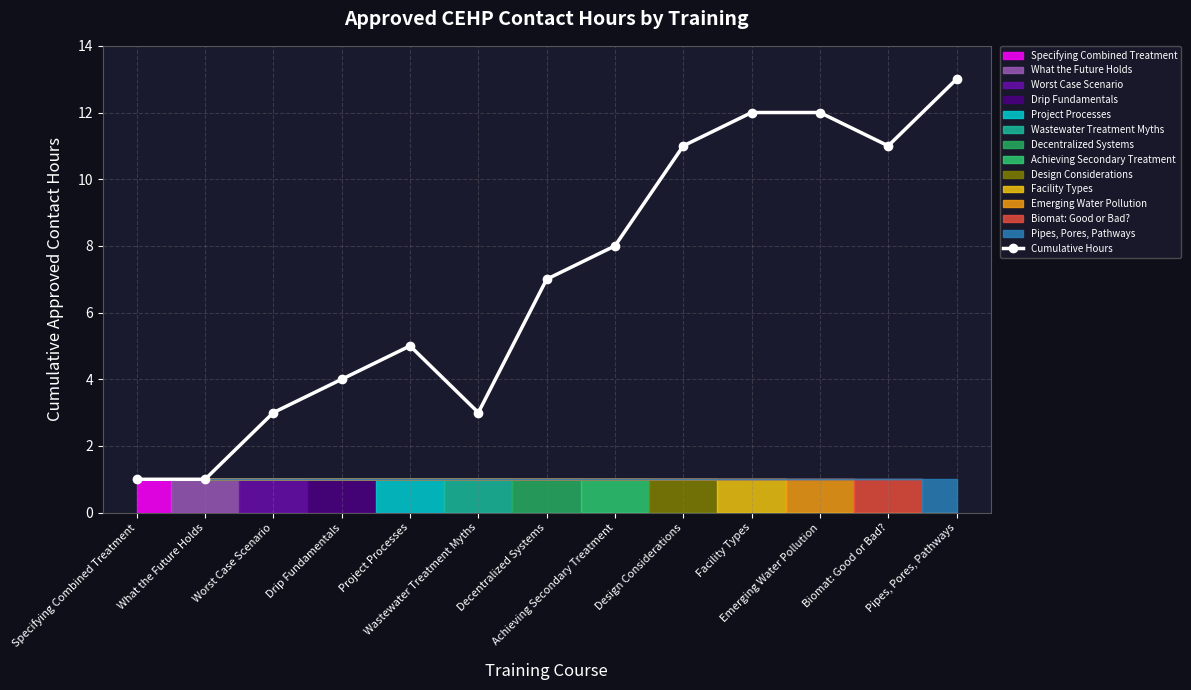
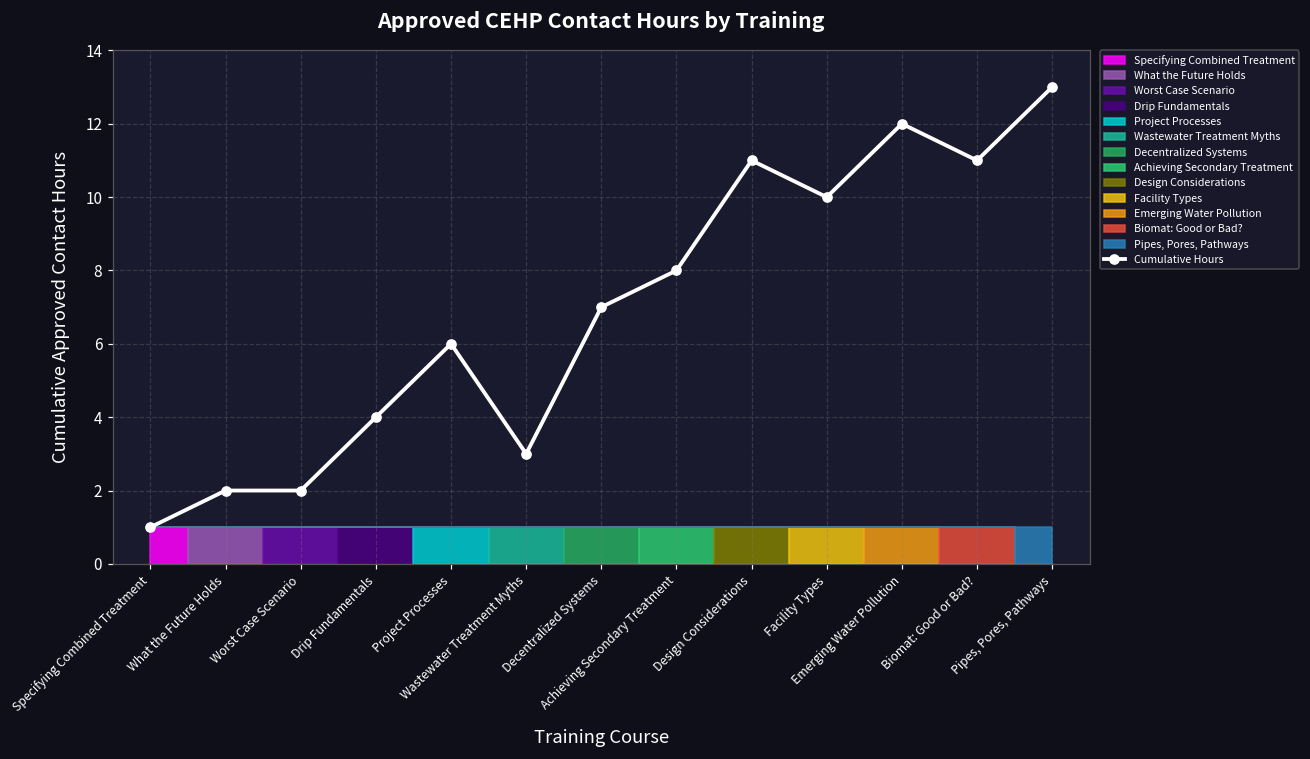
  {
    "Cumulative Hours": {
-     "What the Future Holds": 1,
-     "Worst Case Scenario": 3,
+     "What the Future Holds": 2,
+     "Worst Case Scenario": 2,
      "Drip Fundamentals": 4,
-     "Project Processes": 5,
+     "Project Processes": 6,
      "Wastewater Treatment Myths": 3,
      "Decentralized Systems": 7,
      "Achieving Secondary Treatment": 8,
      "Design Considerations": 11,
-     "Facility Types": 12,
+     "Facility Types": 10,
      "Emerging Water Pollution": 12,
      "Biomat: Good or Bad?": 11,
      "Pipes, Pores, Pathways": 13
    }
  }
